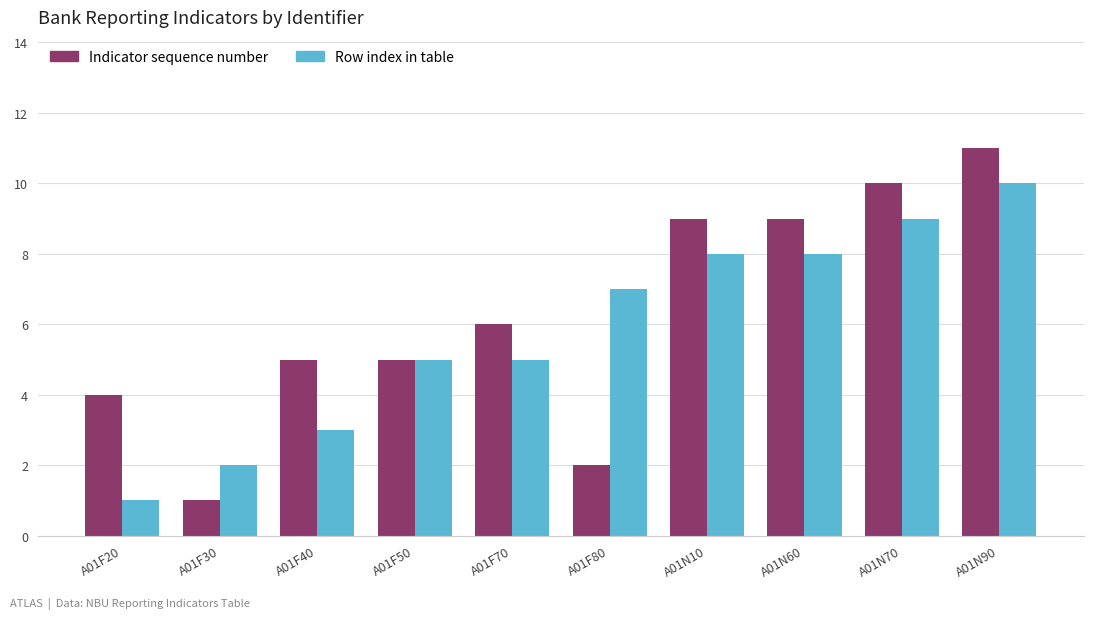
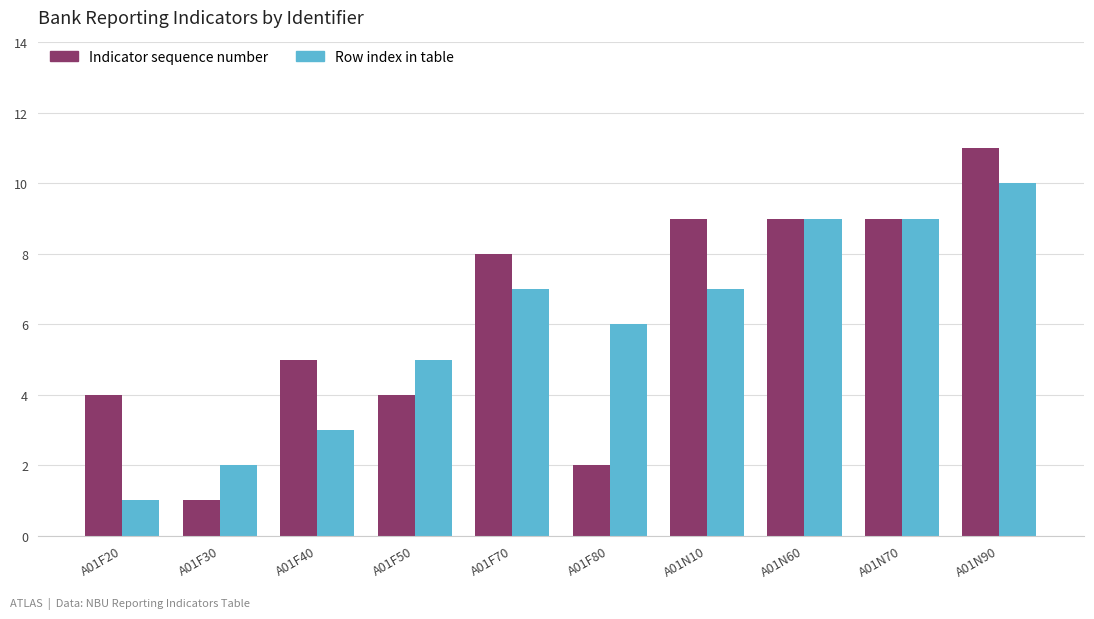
  {
    "Indicator sequence number": {
      "A01F20": 4,
      "A01F30": 1,
      "A01F40": 5,
-     "A01F50": 5,
-     "A01F70": 6,
+     "A01F50": 4,
+     "A01F70": 8,
      "A01F80": 2,
      "A01N10": 9,
      "A01N60": 9,
-     "A01N70": 10,
+     "A01N70": 9,
      "A01N90": 11
    },
    "Row index in table": {
      "A01F20": 1,
      "A01F30": 2,
      "A01F40": 3,
      "A01F50": 5,
-     "A01F70": 5,
-     "A01F80": 7,
-     "A01N10": 8,
-     "A01N60": 8,
+     "A01F70": 7,
+     "A01F80": 6,
+     "A01N10": 7,
+     "A01N60": 9,
      "A01N70": 9,
      "A01N90": 10
    }
  }
